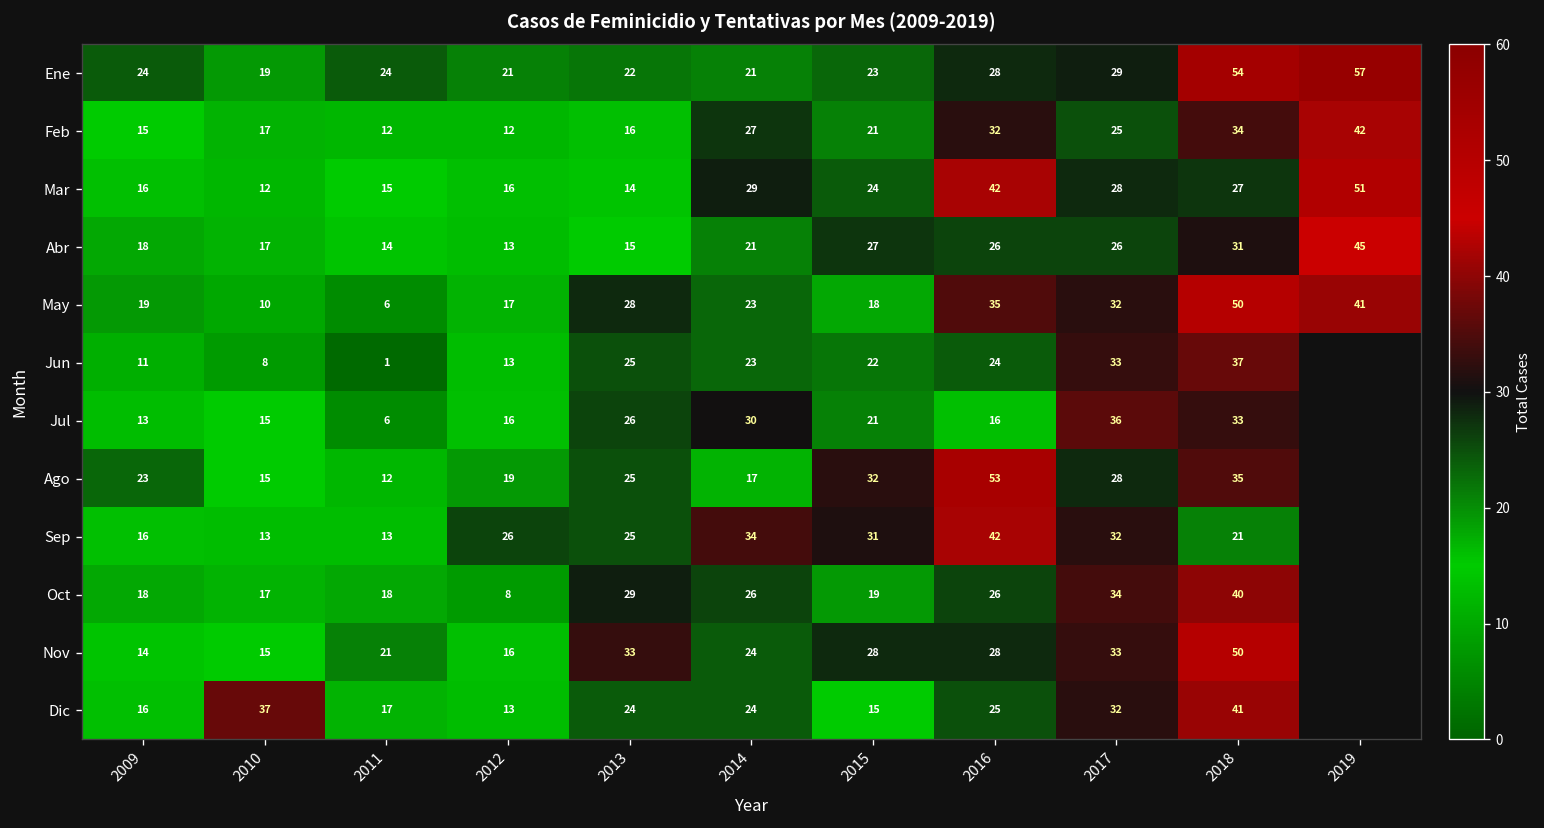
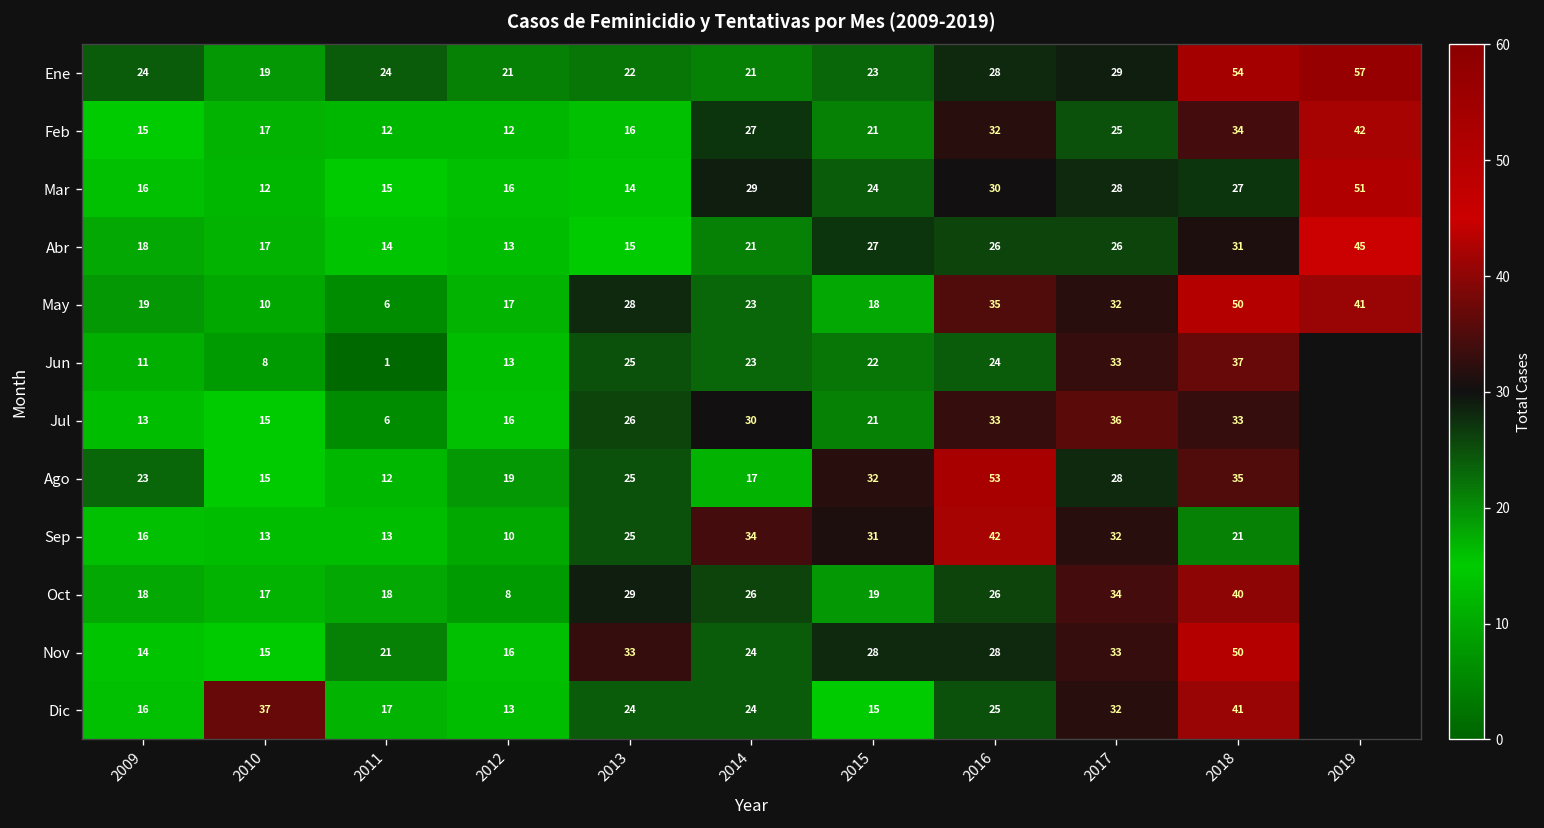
  {
    "Ene": {
      "2009": 24,
      "2010": 19,
      "2011": 24,
      "2012": 21,
      "2013": 22,
      "2014": 21,
      "2015": 23,
      "2016": 28,
      "2017": 29,
      "2018": 54,
      "2019": 57
    },
    "Feb": {
      "2009": 15,
      "2010": 17,
      "2011": 12,
      "2012": 12,
      "2013": 16,
      "2014": 27,
      "2015": 21,
      "2016": 32,
      "2017": 25,
      "2018": 34,
      "2019": 42
    },
    "Mar": {
      "2009": 16,
      "2010": 12,
      "2011": 15,
      "2012": 16,
      "2013": 14,
      "2014": 29,
      "2015": 24,
-     "2016": 42,
+     "2016": 30,
      "2017": 28,
      "2018": 27,
      "2019": 51
    },
    "Abr": {
      "2009": 18,
      "2010": 17,
      "2011": 14,
      "2012": 13,
      "2013": 15,
      "2014": 21,
      "2015": 27,
      "2016": 26,
      "2017": 26,
      "2018": 31,
      "2019": 45
    },
    "May": {
      "2009": 19,
      "2010": 10,
      "2011": 6,
      "2012": 17,
      "2013": 28,
      "2014": 23,
      "2015": 18,
      "2016": 35,
      "2017": 32,
      "2018": 50,
      "2019": 41
    },
    "Jun": {
      "2009": 11,
      "2010": 8,
      "2011": 1,
      "2012": 13,
      "2013": 25,
      "2014": 23,
      "2015": 22,
      "2016": 24,
      "2017": 33,
      "2018": 37
    },
    "Jul": {
      "2009": 13,
      "2010": 15,
      "2011": 6,
      "2012": 16,
      "2013": 26,
      "2014": 30,
      "2015": 21,
-     "2016": 16,
+     "2016": 33,
      "2017": 36,
      "2018": 33
    },
    "Ago": {
      "2009": 23,
      "2010": 15,
      "2011": 12,
      "2012": 19,
      "2013": 25,
      "2014": 17,
      "2015": 32,
      "2016": 53,
      "2017": 28,
      "2018": 35
    },
    "Sep": {
      "2009": 16,
      "2010": 13,
      "2011": 13,
-     "2012": 26,
+     "2012": 10,
      "2013": 25,
      "2014": 34,
      "2015": 31,
      "2016": 42,
      "2017": 32,
      "2018": 21
    },
    "Oct": {
      "2009": 18,
      "2010": 17,
      "2011": 18,
      "2012": 8,
      "2013": 29,
      "2014": 26,
      "2015": 19,
      "2016": 26,
      "2017": 34,
      "2018": 40
    },
    "Nov": {
      "2009": 14,
      "2010": 15,
      "2011": 21,
      "2012": 16,
      "2013": 33,
      "2014": 24,
      "2015": 28,
      "2016": 28,
      "2017": 33,
      "2018": 50
    },
    "Dic": {
      "2009": 16,
      "2010": 37,
      "2011": 17,
      "2012": 13,
      "2013": 24,
      "2014": 24,
      "2015": 15,
      "2016": 25,
      "2017": 32,
      "2018": 41
    }
  }
